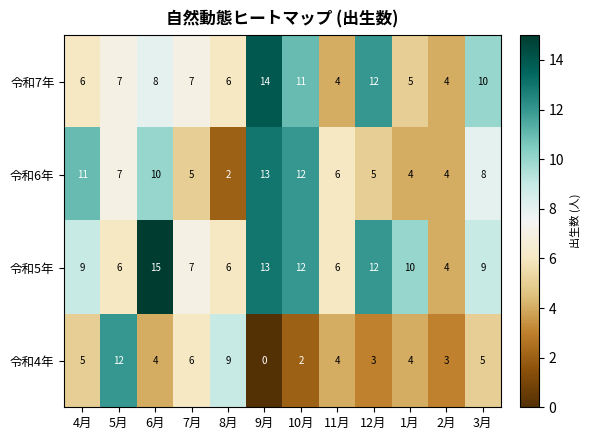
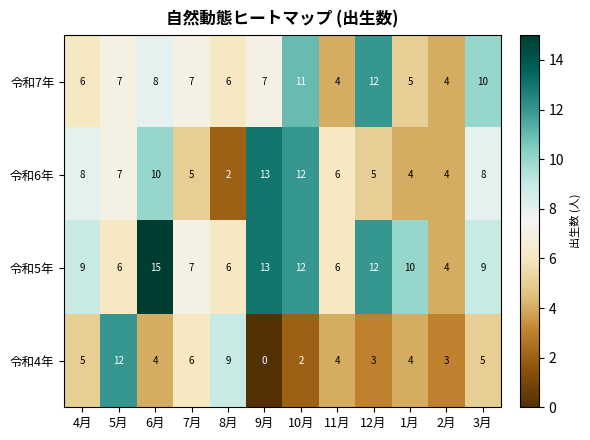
  {
    "令和7年": {
      "4月": 6,
      "5月": 7,
      "6月": 8,
      "7月": 7,
      "8月": 6,
-     "9月": 14,
+     "9月": 7,
      "10月": 11,
      "11月": 4,
      "12月": 12,
      "1月": 5,
      "2月": 4,
      "3月": 10
    },
    "令和6年": {
-     "4月": 11,
+     "4月": 8,
      "5月": 7,
      "6月": 10,
      "7月": 5,
      "8月": 2,
      "9月": 13,
      "10月": 12,
      "11月": 6,
      "12月": 5,
      "1月": 4,
      "2月": 4,
      "3月": 8
    },
    "令和5年": {
      "4月": 9,
      "5月": 6,
      "6月": 15,
      "7月": 7,
      "8月": 6,
      "9月": 13,
      "10月": 12,
      "11月": 6,
      "12月": 12,
      "1月": 10,
      "2月": 4,
      "3月": 9
    },
    "令和4年": {
      "4月": 5,
      "5月": 12,
      "6月": 4,
      "7月": 6,
      "8月": 9,
      "9月": 0,
      "10月": 2,
      "11月": 4,
      "12月": 3,
      "1月": 4,
      "2月": 3,
      "3月": 5
    }
  }
